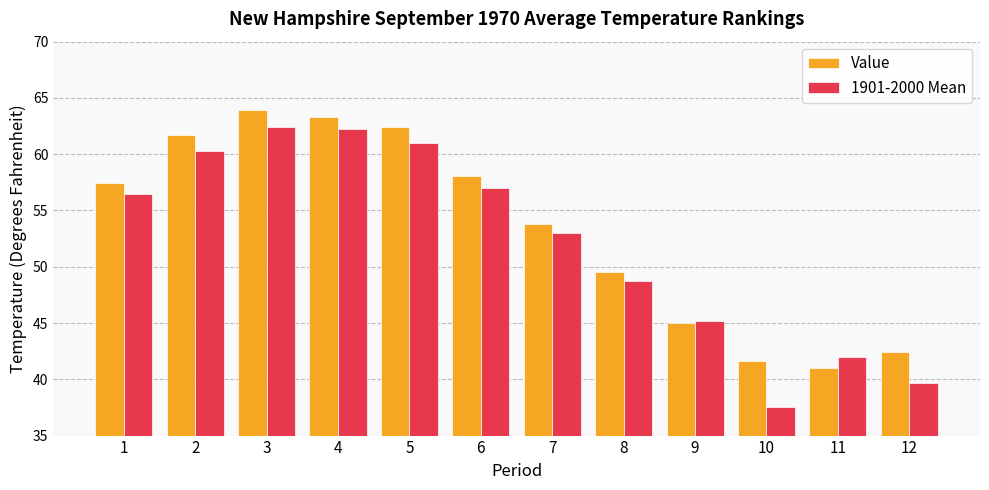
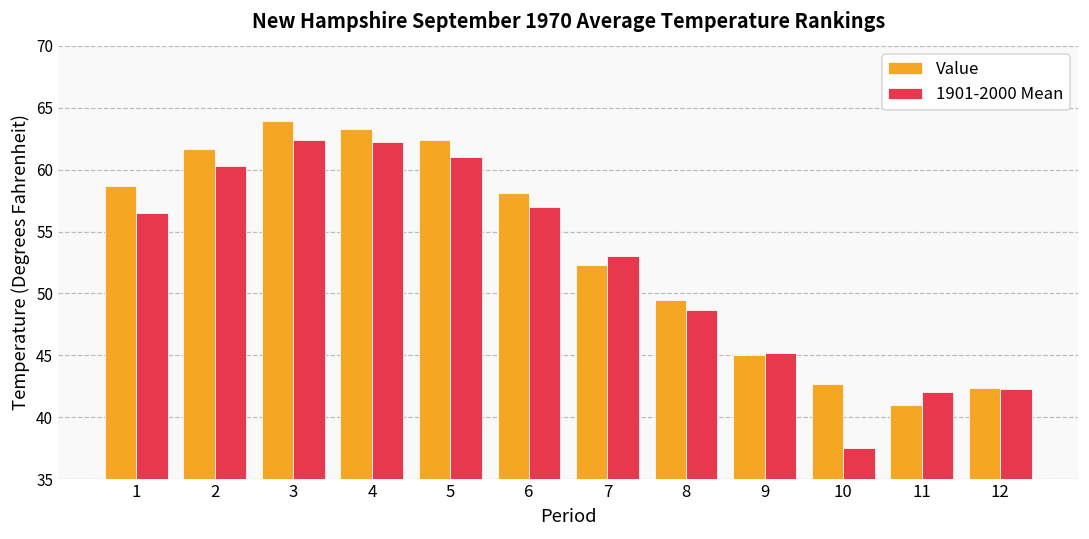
  {
    "Value": {
-     "1": 57.4,
+     "1": 58.7,
      "2": 61.7,
      "3": 63.9,
      "4": 63.3,
      "5": 62.4,
      "6": 58.1,
-     "7": 53.8,
+     "7": 52.3,
      "8": 49.5,
      "9": 45.0,
-     "10": 41.6,
+     "10": 42.7,
      "11": 41.0,
      "12": 42.4
    },
    "1901-2000 Mean": {
      "1": 56.5,
      "2": 60.3,
      "3": 62.4,
      "4": 62.2,
      "5": 61.0,
      "6": 57.0,
      "7": 53.0,
      "8": 48.7,
      "9": 45.2,
      "10": 37.5,
      "11": 42.0,
-     "12": 39.7
+     "12": 42.3
    }
  }
